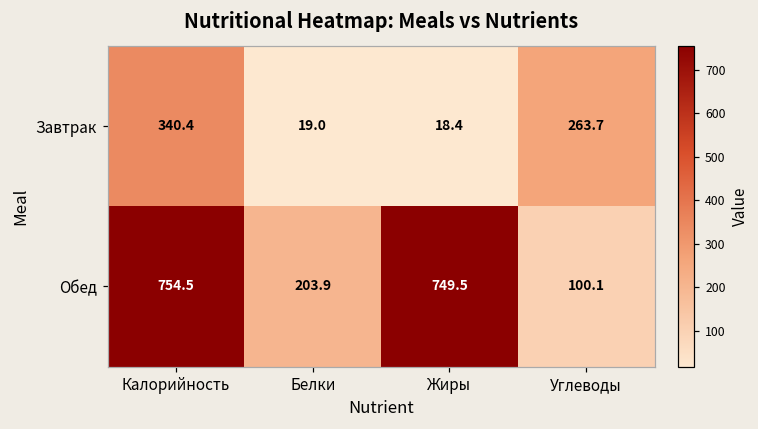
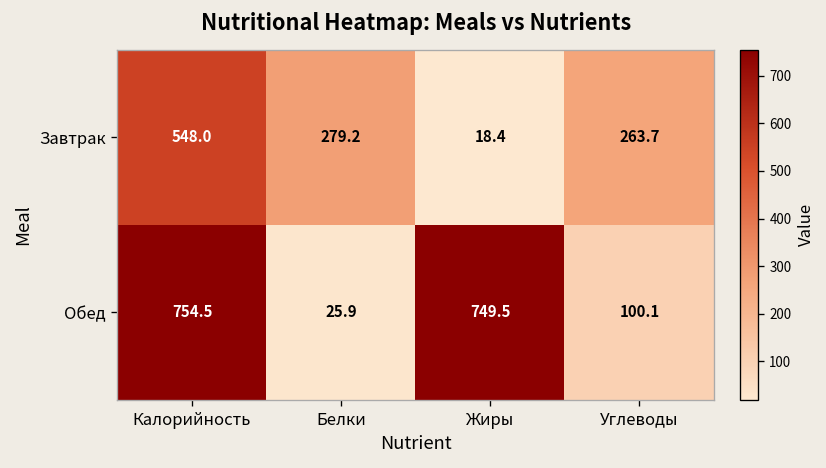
  {
    "Завтрак": {
-     "Калорийность": 340.4,
-     "Белки": 19.0,
+     "Калорийность": 548.0,
+     "Белки": 279.2,
      "Жиры": 18.4,
      "Углеводы": 263.7
    },
    "Обед": {
      "Калорийность": 754.5,
-     "Белки": 203.9,
+     "Белки": 25.9,
      "Жиры": 749.5,
      "Углеводы": 100.1
    }
  }
